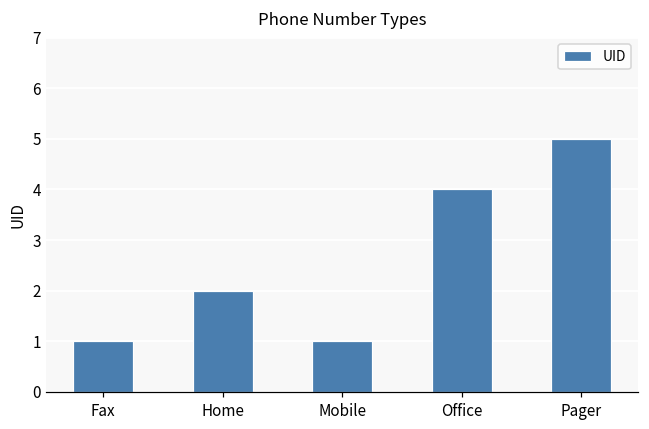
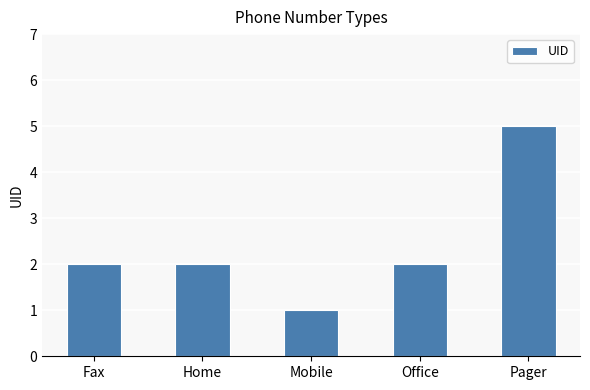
  {
-   "Fax": 1,
+   "Fax": 2,
    "Home": 2,
    "Mobile": 1,
-   "Office": 4,
+   "Office": 2,
    "Pager": 5
  }
